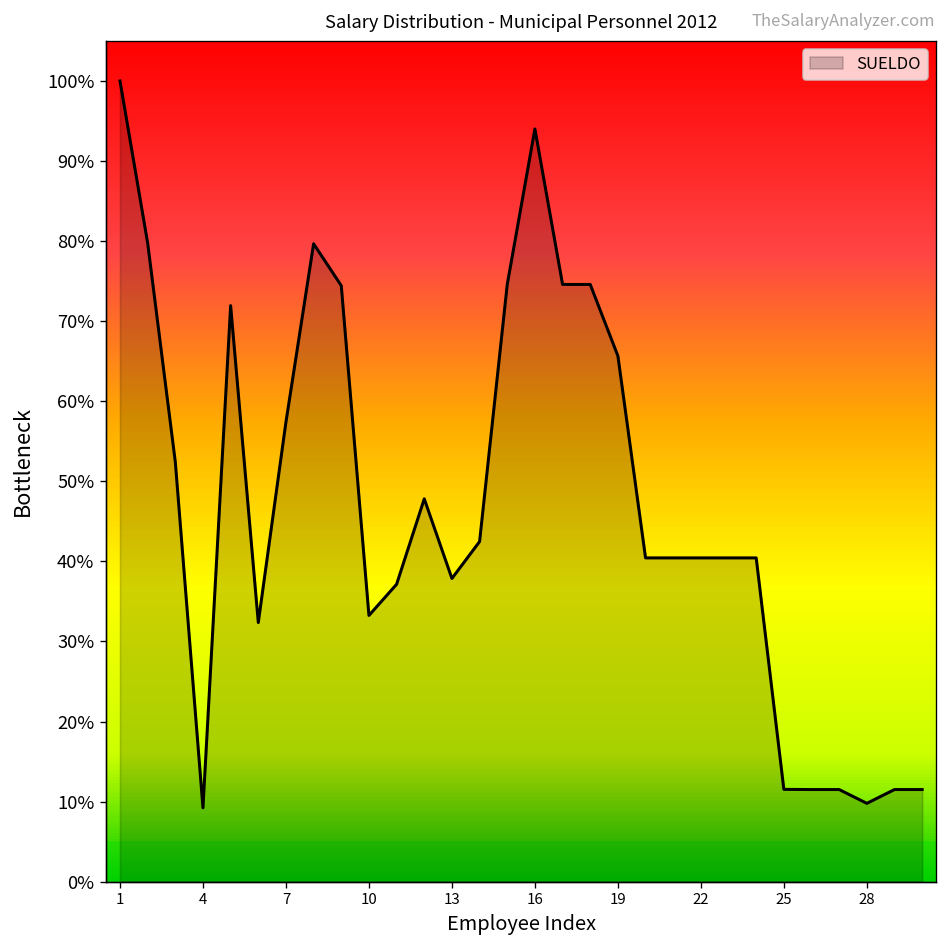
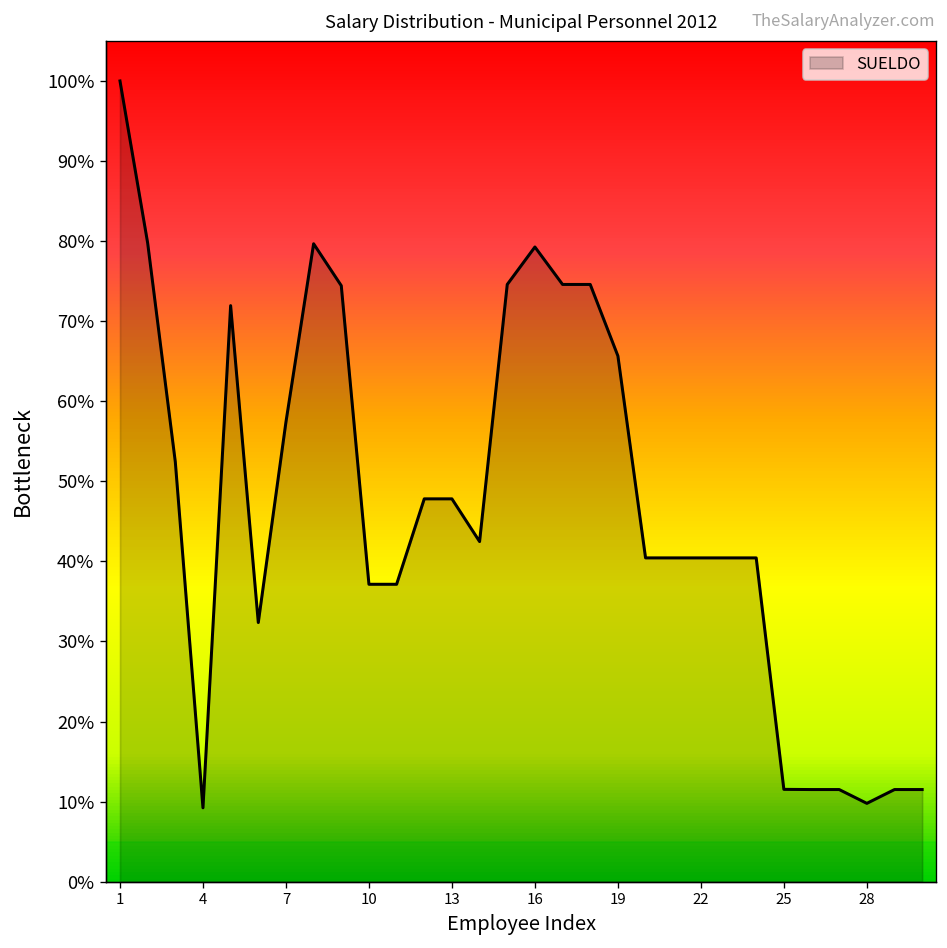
  {
    "1": "100%",
    "4": "9%",
    "7": "57%",
-   "10": "33%",
-   "13": "38%",
-   "16": "94%",
+   "10": "37%",
+   "13": "48%",
+   "16": "79%",
    "19": "66%",
    "22": "40%",
    "25": "12%",
    "28": "10%"
  }
